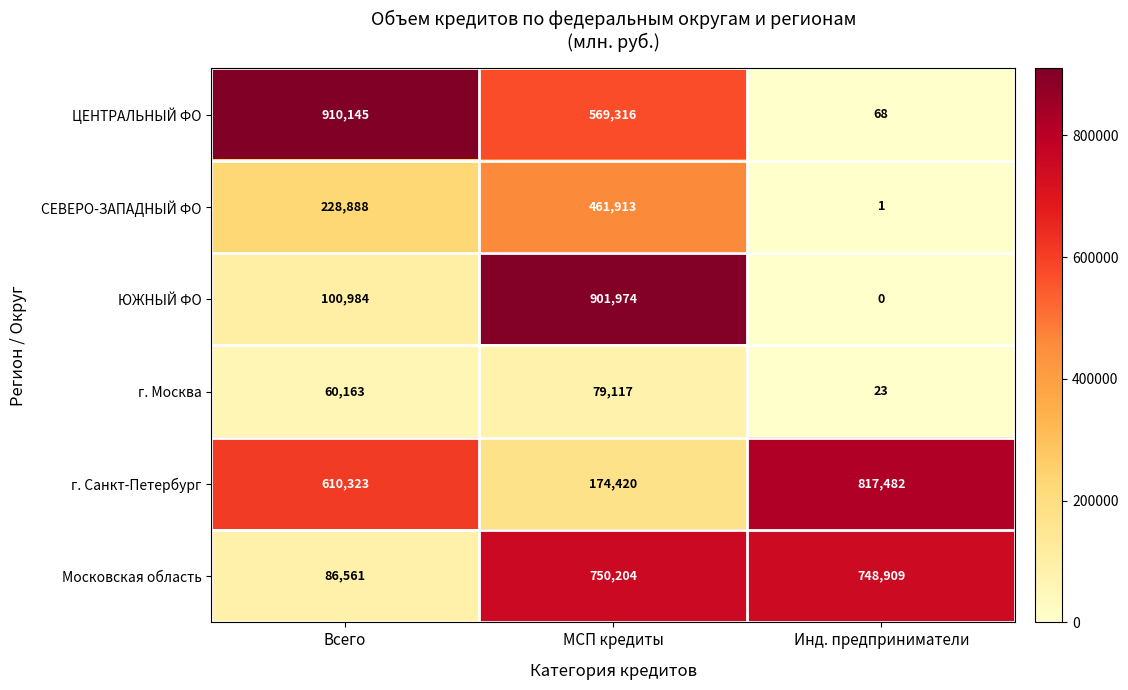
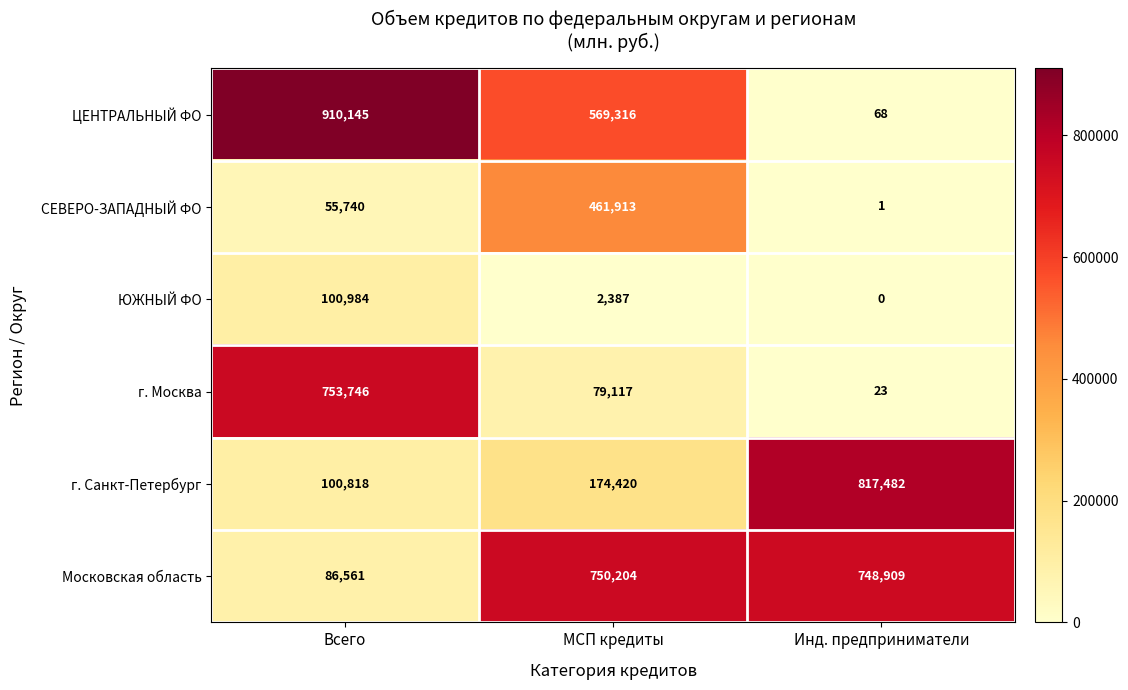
  {
    "ЦЕНТРАЛЬНЫЙ ФО": {
      "Всего": "910,145",
      "МСП кредиты": "569,316",
      "Инд. предприниматели": "68"
    },
    "СЕВЕРО-ЗАПАДНЫЙ ФО": {
-     "Всего": "228,888",
+     "Всего": "55,740",
      "МСП кредиты": "461,913",
      "Инд. предприниматели": "1"
    },
    "ЮЖНЫЙ ФО": {
      "Всего": "100,984",
-     "МСП кредиты": "901,974",
+     "МСП кредиты": "2,387",
      "Инд. предприниматели": "0"
    },
    "г. Москва": {
-     "Всего": "60,163",
+     "Всего": "753,746",
      "МСП кредиты": "79,117",
      "Инд. предприниматели": "23"
    },
    "г. Санкт-Петербург": {
-     "Всего": "610,323",
+     "Всего": "100,818",
      "МСП кредиты": "174,420",
      "Инд. предприниматели": "817,482"
    },
    "Московская область": {
      "Всего": "86,561",
      "МСП кредиты": "750,204",
      "Инд. предприниматели": "748,909"
    }
  }
